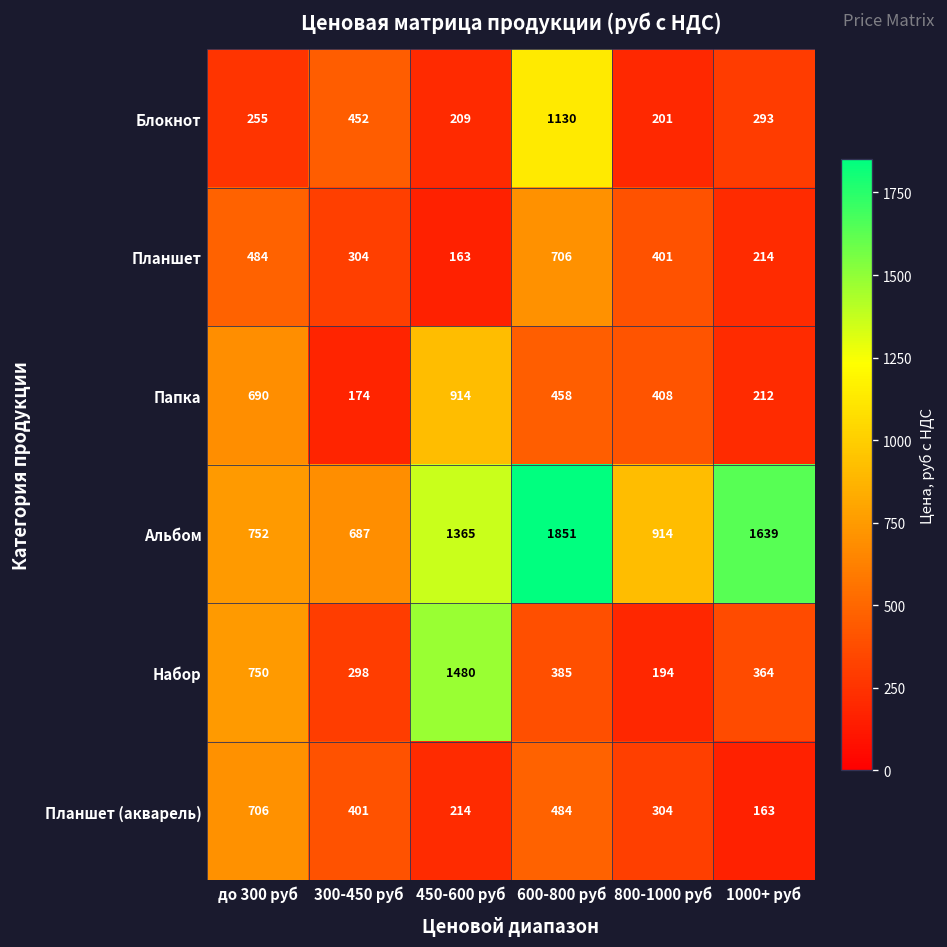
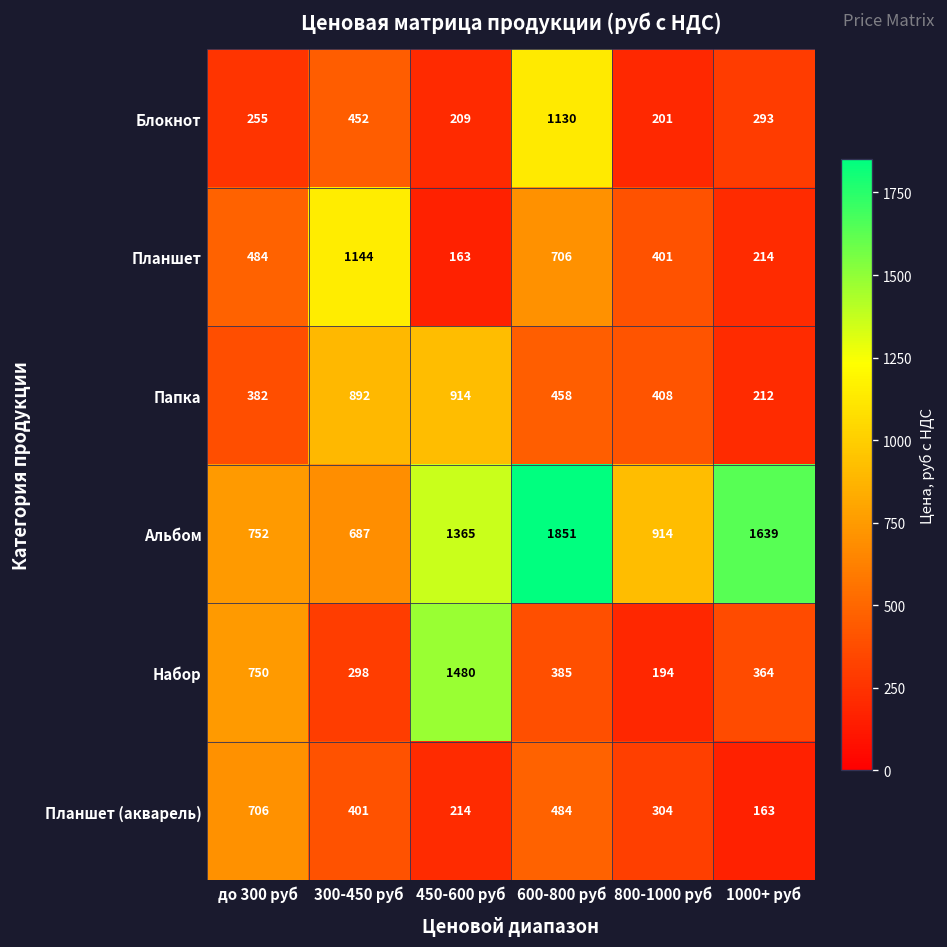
  {
    "Блокнот": {
      "до 300 руб": 255,
      "300-450 руб": 452,
      "450-600 руб": 209,
      "600-800 руб": 1130,
      "800-1000 руб": 201,
      "1000+ руб": 293
    },
    "Планшет": {
      "до 300 руб": 484,
-     "300-450 руб": 304,
+     "300-450 руб": 1144,
      "450-600 руб": 163,
      "600-800 руб": 706,
      "800-1000 руб": 401,
      "1000+ руб": 214
    },
    "Папка": {
-     "до 300 руб": 690,
-     "300-450 руб": 174,
+     "до 300 руб": 382,
+     "300-450 руб": 892,
      "450-600 руб": 914,
      "600-800 руб": 458,
      "800-1000 руб": 408,
      "1000+ руб": 212
    },
    "Альбом": {
      "до 300 руб": 752,
      "300-450 руб": 687,
      "450-600 руб": 1365,
      "600-800 руб": 1851,
      "800-1000 руб": 914,
      "1000+ руб": 1639
    },
    "Набор": {
      "до 300 руб": 750,
      "300-450 руб": 298,
      "450-600 руб": 1480,
      "600-800 руб": 385,
      "800-1000 руб": 194,
      "1000+ руб": 364
    },
    "Планшет (акварель)": {
      "до 300 руб": 706,
      "300-450 руб": 401,
      "450-600 руб": 214,
      "600-800 руб": 484,
      "800-1000 руб": 304,
      "1000+ руб": 163
    }
  }
